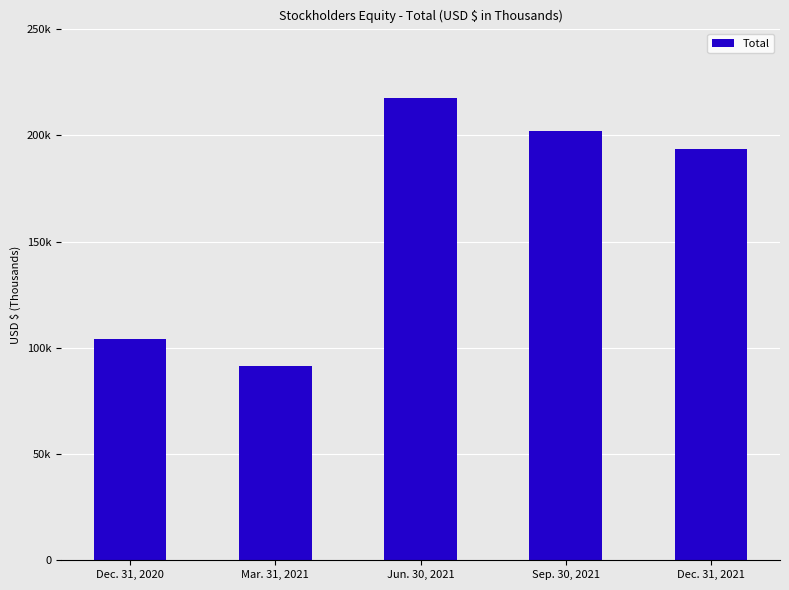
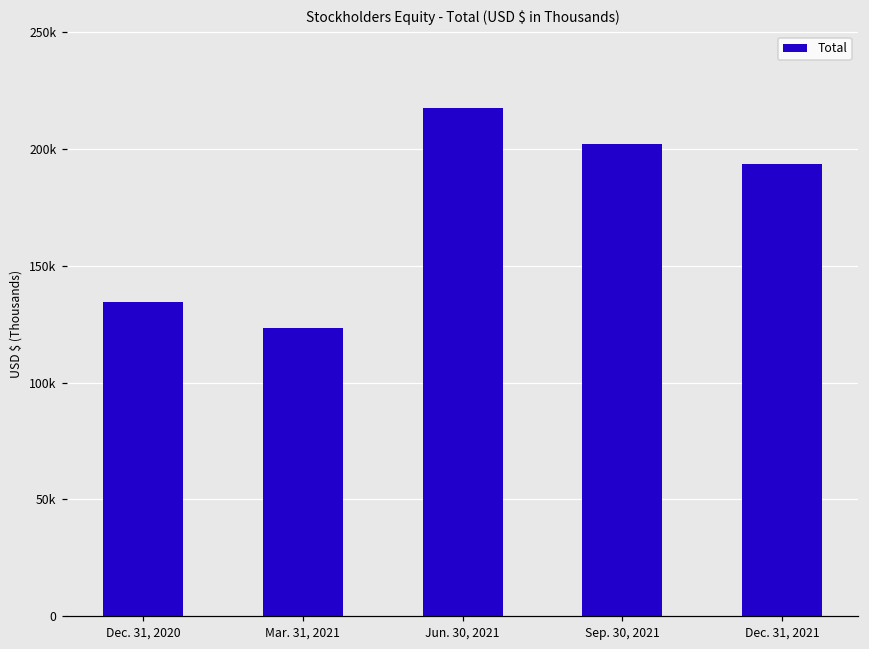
  {
-   "Dec. 31, 2020": 104000,
-   "Mar. 31, 2021": 92000,
+   "Dec. 31, 2020": 134000,
+   "Mar. 31, 2021": 123000,
    "Jun. 30, 2021": 218000,
    "Sep. 30, 2021": 202000,
    "Dec. 31, 2021": 193000
  }
